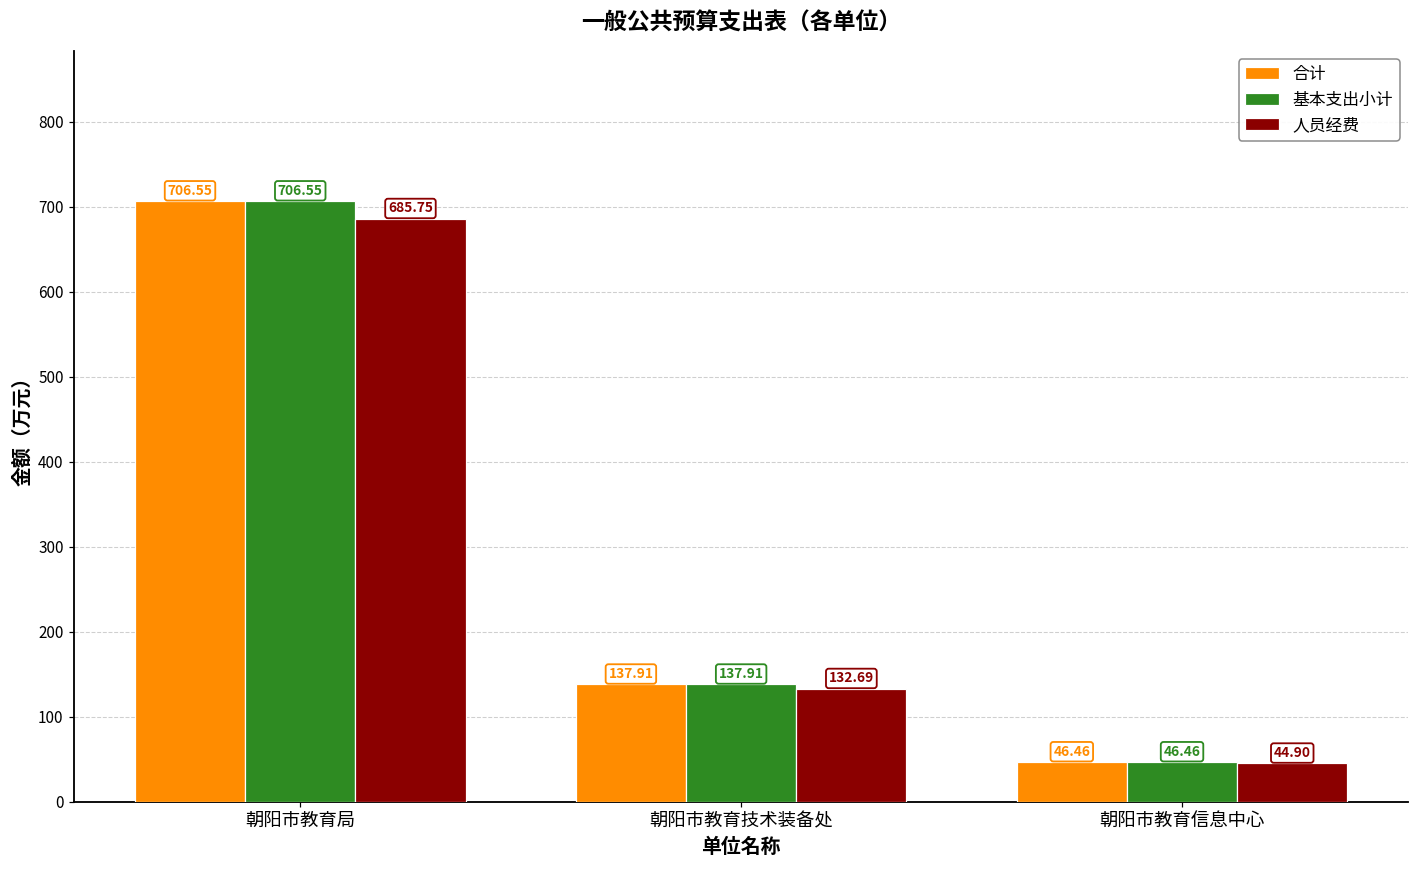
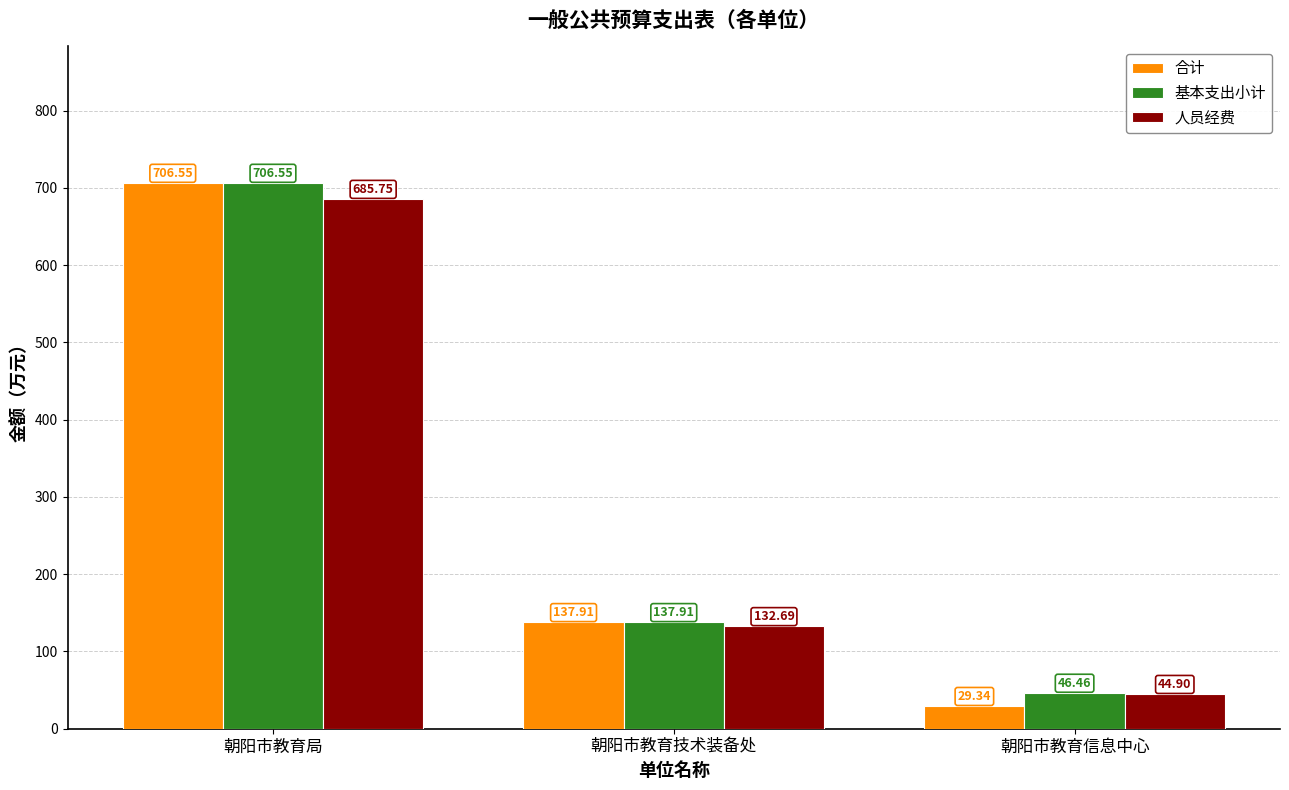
  {
    "合计": {
-     "朝阳市教育信息中心": 46.46
+     "朝阳市教育信息中心": 29.34
    }
  }
